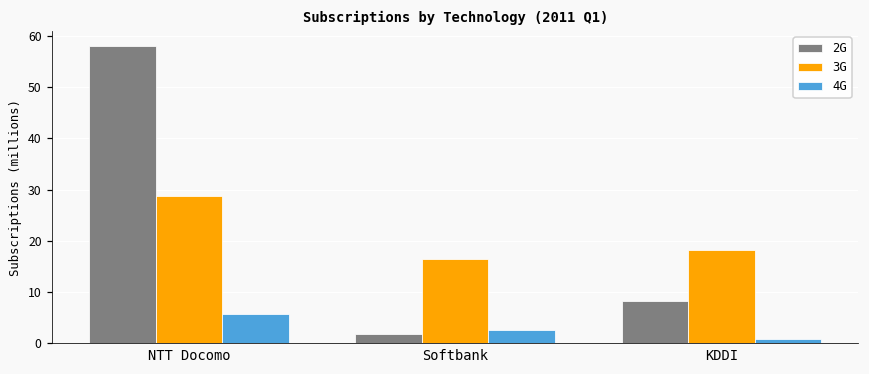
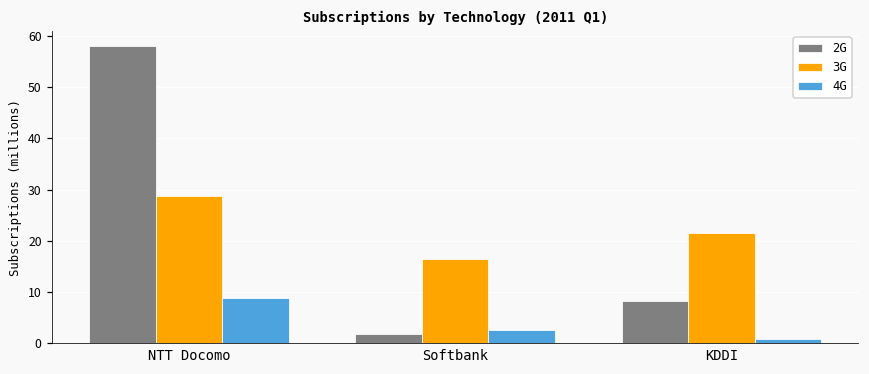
  {
    "2G": {
      "NTT Docomo": 58,
      "Softbank": 2,
      "KDDI": 8
    },
    "3G": {
      "NTT Docomo": 29,
      "Softbank": 17,
-     "KDDI": 18
+     "KDDI": 21
    },
    "4G": {
-     "NTT Docomo": 6,
+     "NTT Docomo": 9,
      "Softbank": 3,
      "KDDI": 1
    }
  }
